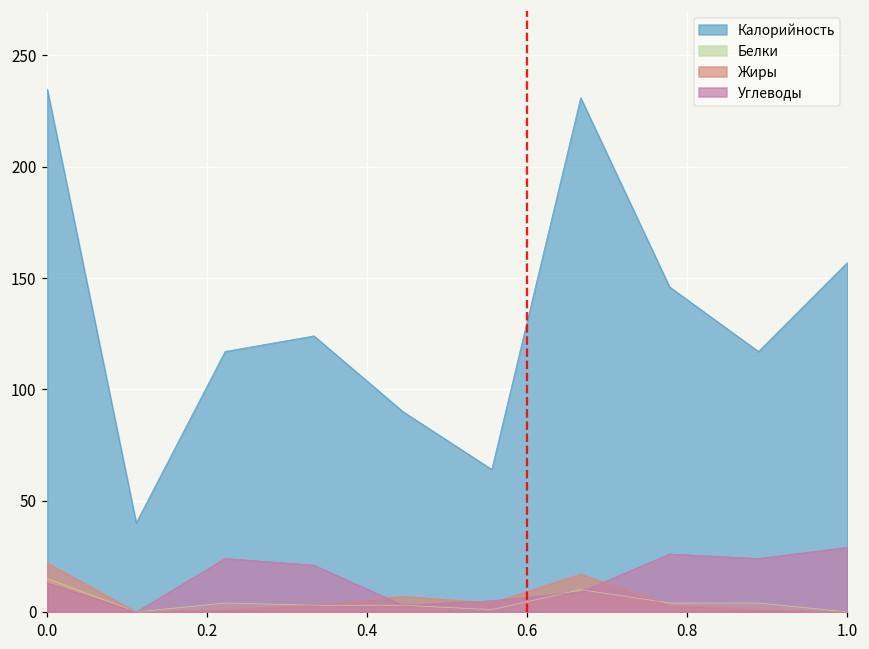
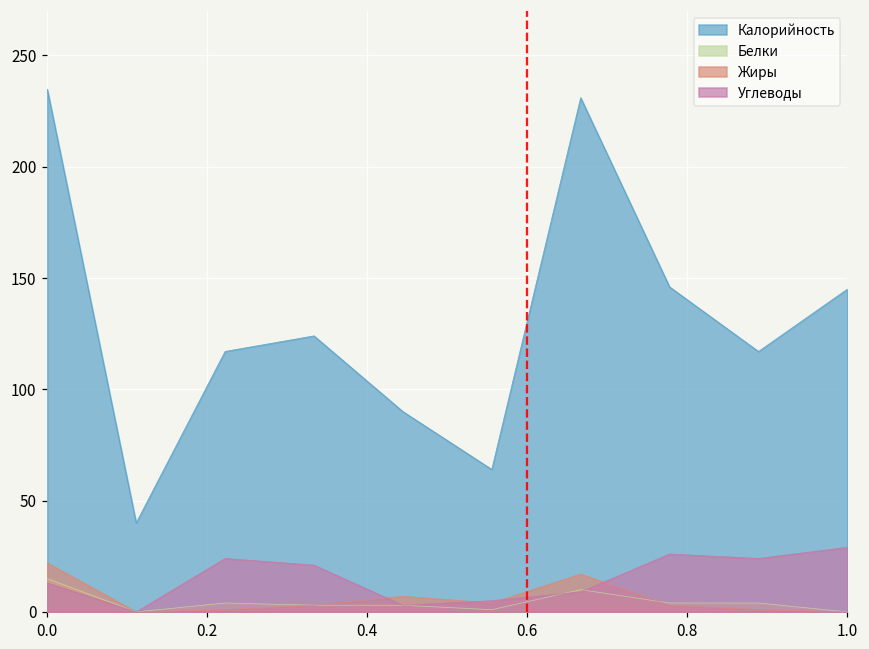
  {
    "Калорийность": {
      "0.0": 235,
-     "1.0": 157
+     "1.0": 145
    },
    "Белки": {
      "0.0": 15
    }
  }
